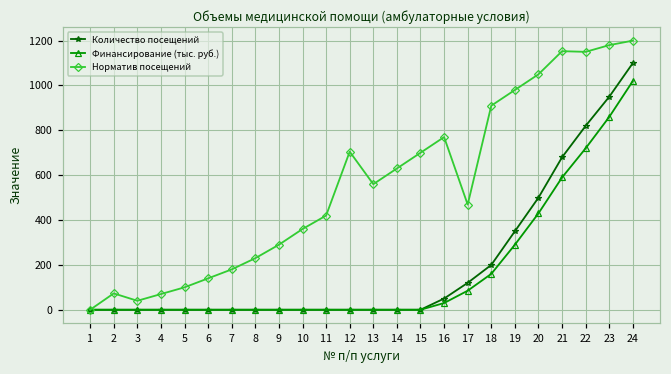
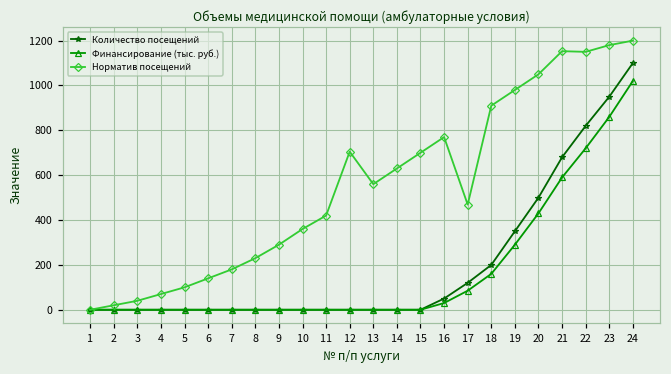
  {
    "Норматив посещений": {
-     "2": 70,
+     "2": 20,
      "3": 40,
      "4": 70,
      "5": 100,
      "6": 140,
      "7": 180,
      "8": 230,
      "9": 290,
      "10": 360,
      "11": 420,
      "12": 710,
      "13": 560,
      "14": 630,
      "15": 700,
      "16": 770,
      "17": 470,
      "18": 910,
      "19": 980,
      "20": 1050,
      "21": 1150,
      "22": 1150,
      "23": 1180,
      "24": 1200
    }
  }
